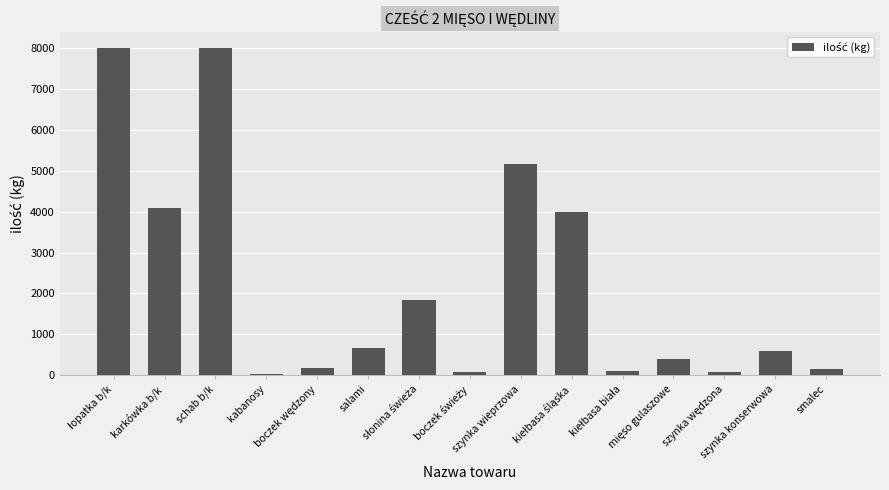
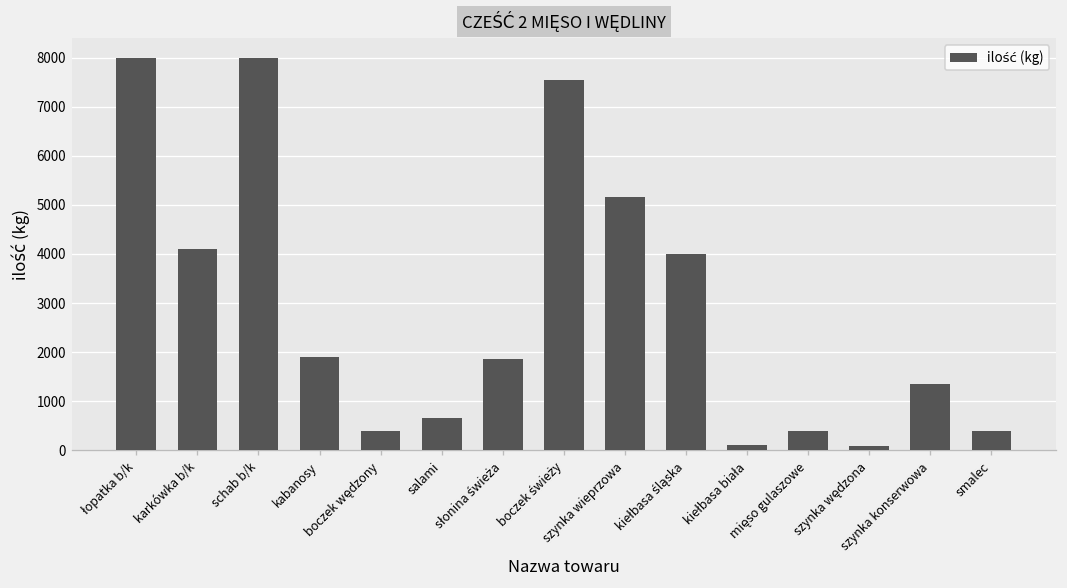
  {
    "łopatka b/k": 8000,
    "karkówka b/k": 4100,
    "schab b/k": 8000,
-   "kabanosy": 0,
-   "boczek wędzony": 200,
+   "kabanosy": 1900,
+   "boczek wędzony": 400,
    "salami": 700,
    "słonina świeża": 1900,
-   "boczek świeży": 100,
+   "boczek świeży": 7600,
    "szynka wieprzowa": 5200,
    "kiełbasa śląska": 4000,
    "kiełbasa biała": 100,
    "mięso gulaszowe": 400,
    "szynka wędzona": 100,
-   "szynka konserwowa": 600,
-   "smalec": 200
+   "szynka konserwowa": 1400,
+   "smalec": 400
  }
